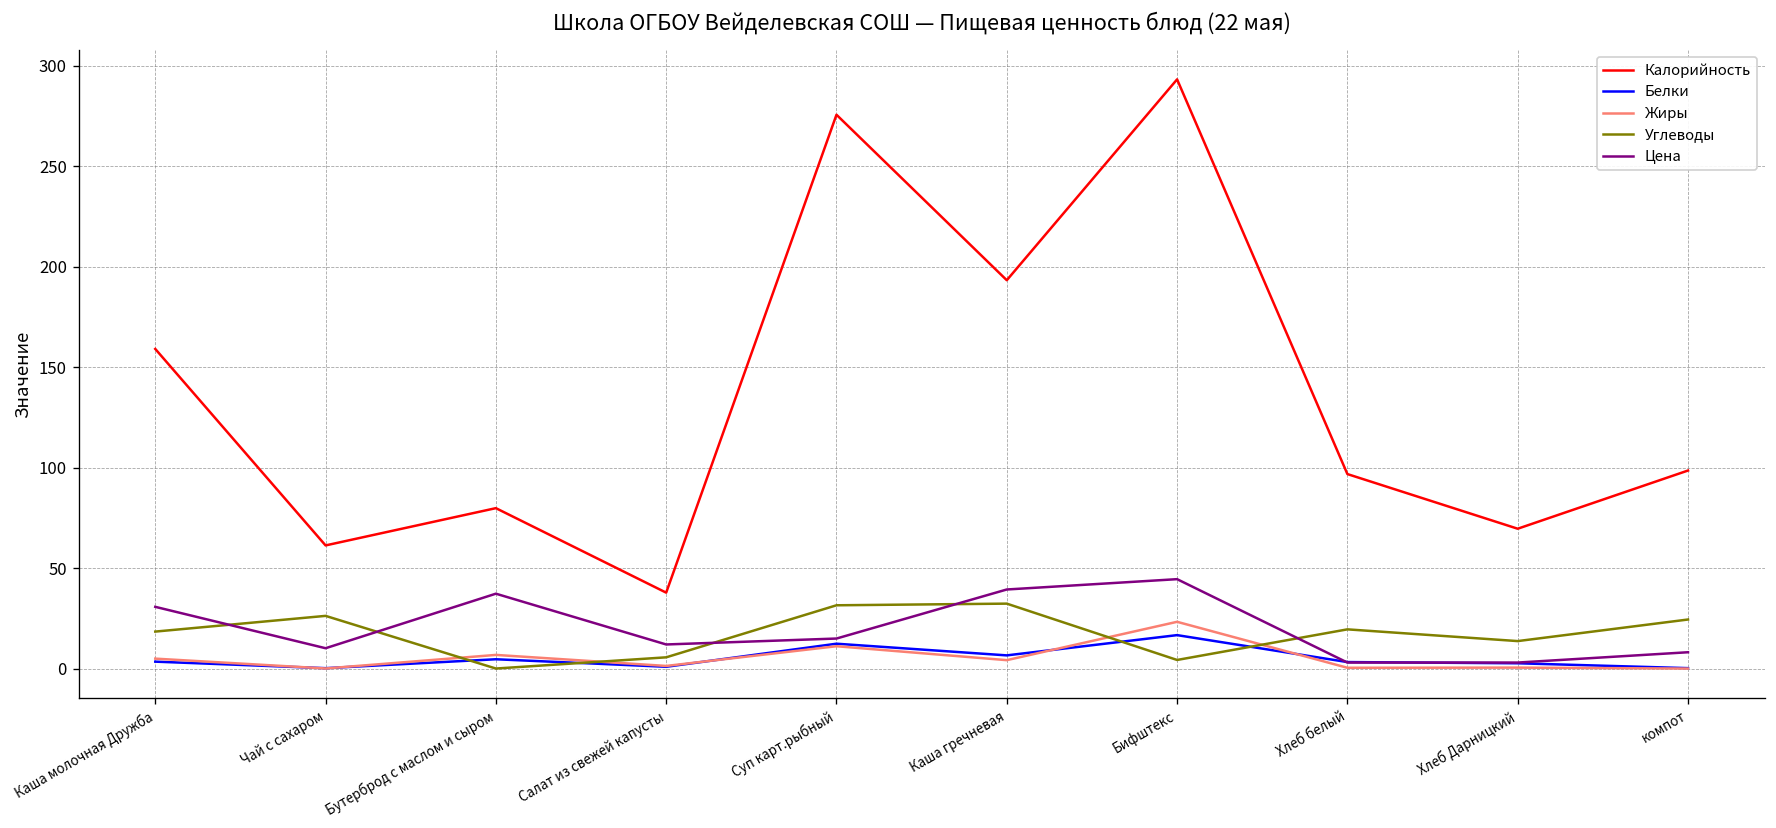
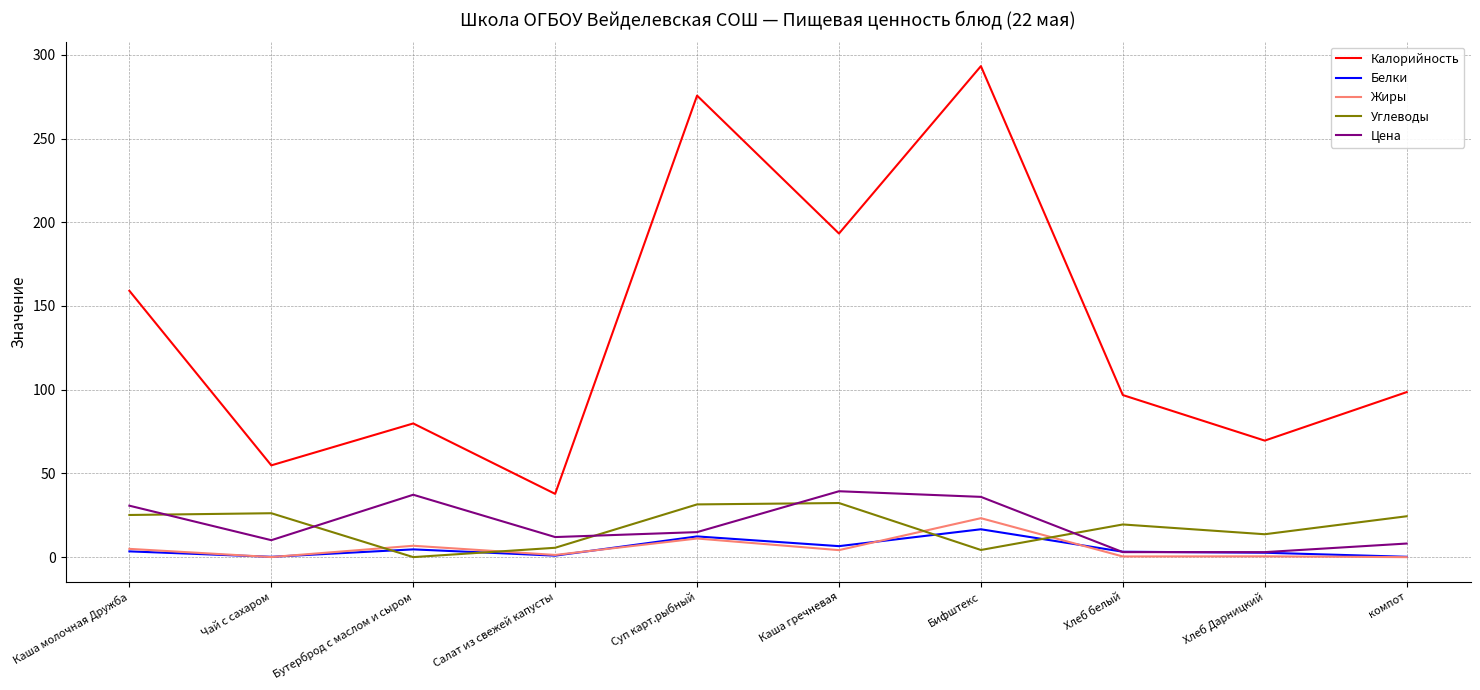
  {
    "Калорийность": {
      "Каша молочная Дружба": 159,
-     "Чай с сахаром": 61,
+     "Чай с сахаром": 55,
      "Бутерброд с маслом и сыром": 80,
      "Салат из свежей капусты": 38,
      "Суп карт.рыбный": 276,
      "Каша гречневая": 193,
      "Бифштекс": 293,
      "Хлеб белый": 97,
      "Хлеб Дарницкий": 70,
      "компот": 99
    },
    "Белки": {
      "Бутерброд с маслом и сыром": 5,
      "Каша гречневая": 7,
      "Бифштекс": 17
    },
    "Жиры": {
      "Бутерброд с маслом и сыром": 7,
      "Каша гречневая": 4,
      "Бифштекс": 23,
      "Хлеб белый": 0,
      "Хлеб Дарницкий": 0
    },
    "Углеводы": {
-     "Каша молочная Дружба": 18,
+     "Каша молочная Дружба": 25,
      "Чай с сахаром": 26,
      "Бутерброд с маслом и сыром": 0,
      "Салат из свежей капусты": 6,
      "Суп карт.рыбный": 32,
      "Каша гречневая": 32,
      "Бифштекс": 4,
      "Хлеб белый": 20,
      "Хлеб Дарницкий": 14,
      "компот": 24
    },
    "Цена": {
      "Каша молочная Дружба": 31,
      "Чай с сахаром": 10,
      "Бутерброд с маслом и сыром": 37,
      "Салат из свежей капусты": 12,
      "Суп карт.рыбный": 15,
      "Каша гречневая": 39,
-     "Бифштекс": 45,
+     "Бифштекс": 36,
      "компот": 8
    }
  }
